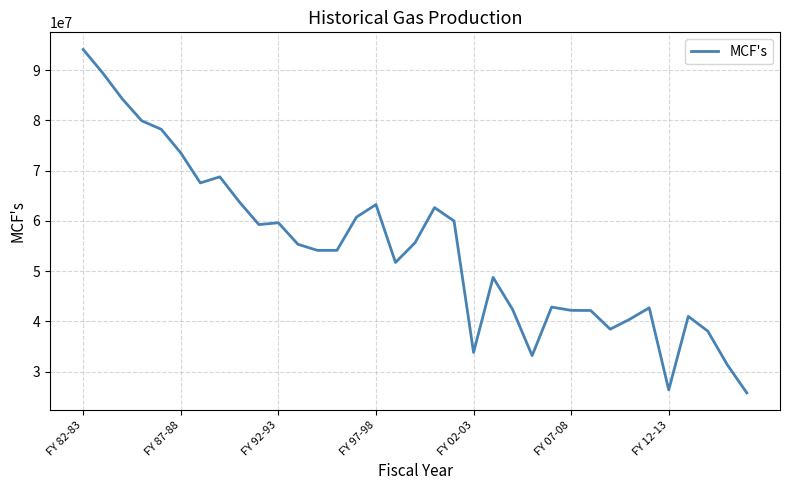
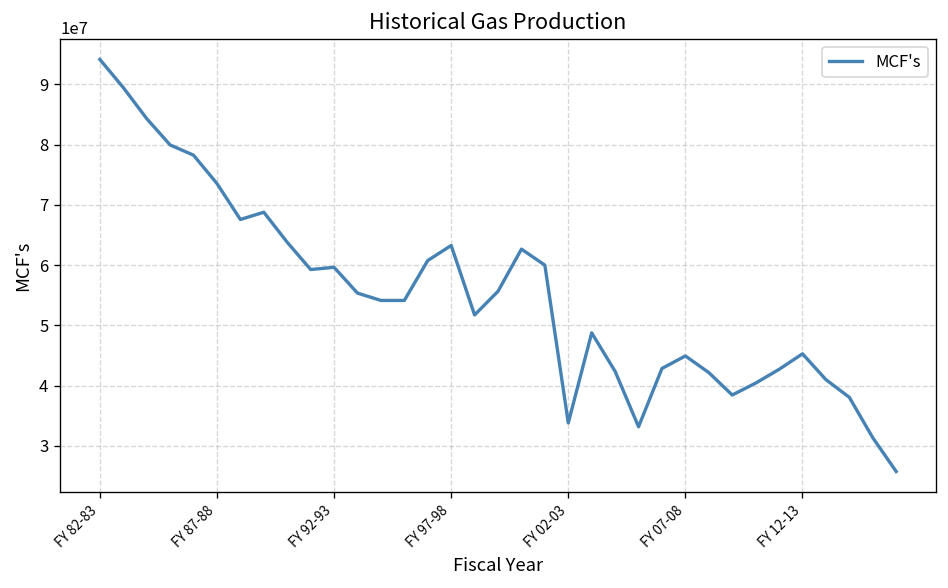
  {
    "FY 82-83": 94000000,
    "FY 87-88": 74000000,
    "FY 92-93": 60000000,
    "FY 97-98": 63000000,
    "FY 02-03": 34000000,
-   "FY 07-08": 42000000,
-   "FY 12-13": 26000000
+   "FY 07-08": 45000000,
+   "FY 12-13": 45000000
  }
